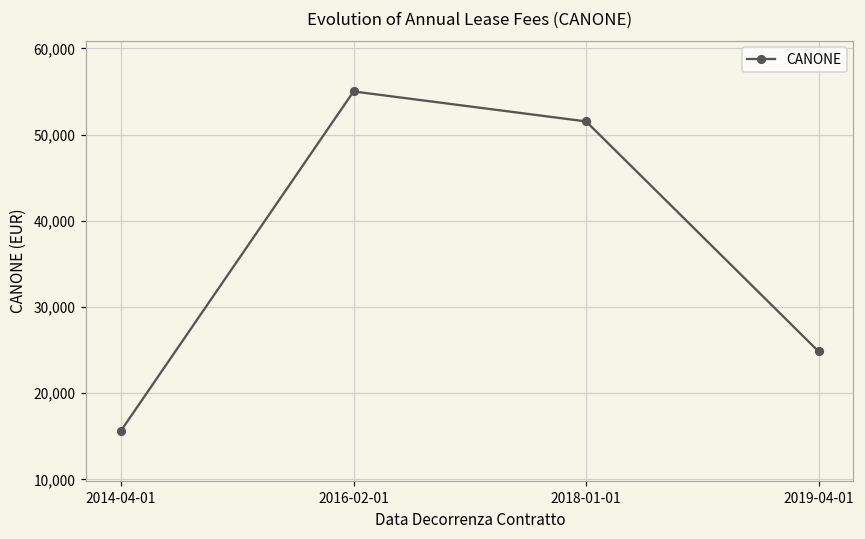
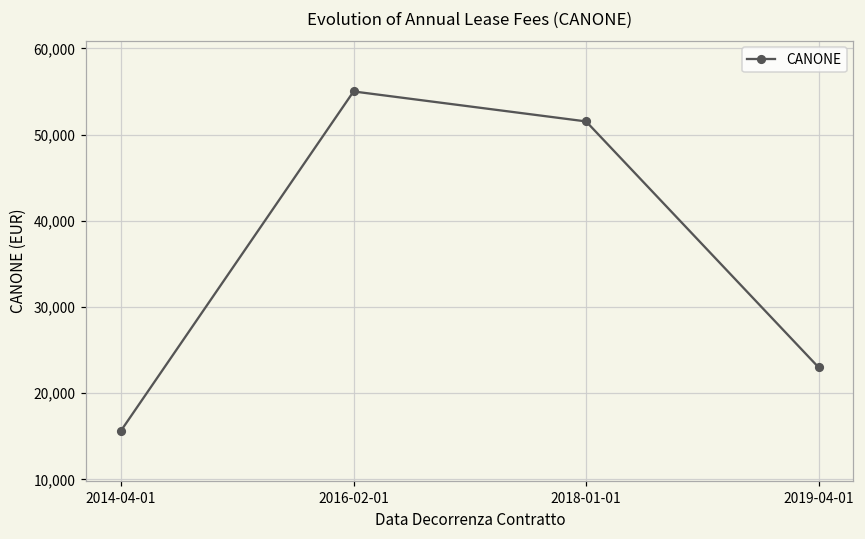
  {
    "2014-04-01": "16,000",
    "2016-02-01": "55,000",
    "2018-01-01": "52,000",
-   "2019-04-01": "25,000"
+   "2019-04-01": "23,000"
  }
